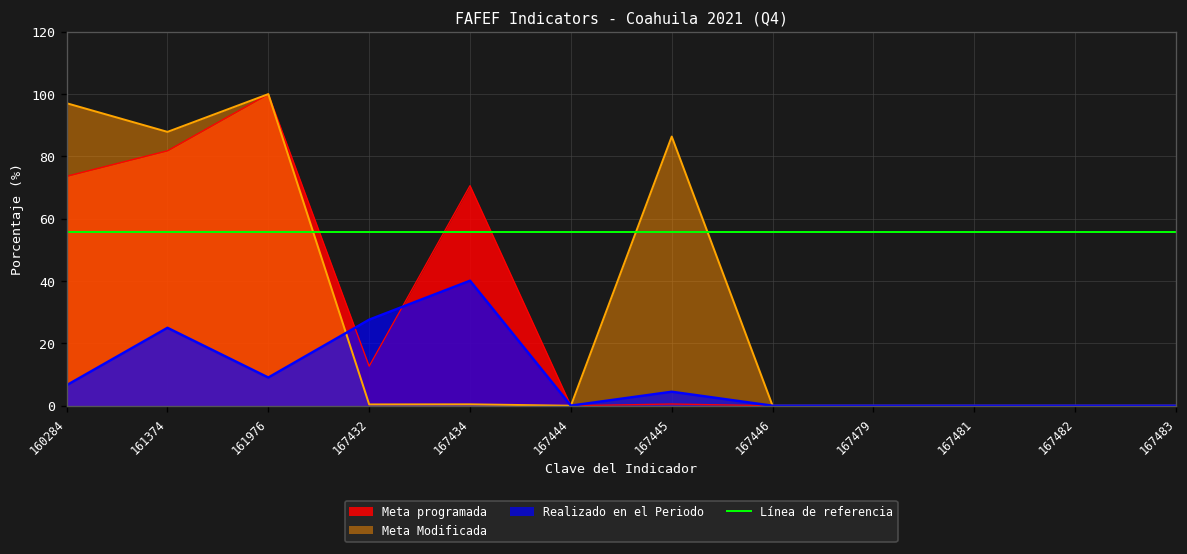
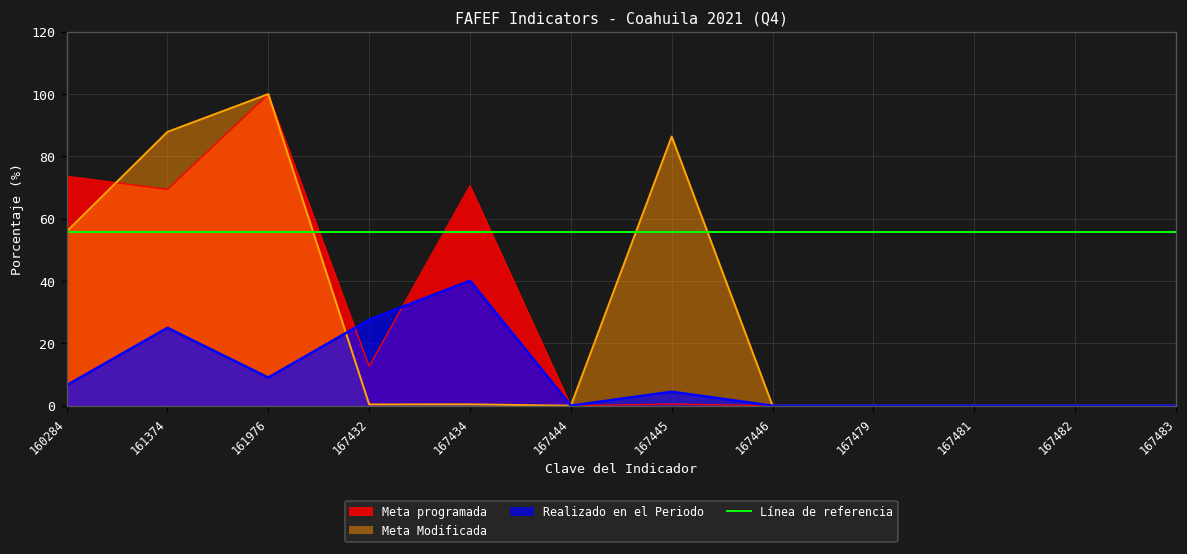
  {
    "Meta programada": {
      "160284": 74,
-     "161374": 82,
+     "161374": 69,
      "167432": 13,
      "167434": 71,
      "167445": 1
    },
    "Meta Modificada": {
-     "160284": 97,
+     "160284": 56,
      "161374": 88,
      "167432": 0,
      "167434": 0,
      "167445": 86
    },
    "Realizado en el Periodo": {
      "160284": 7,
      "161374": 25,
      "161976": 9,
      "167432": 28,
      "167434": 40,
      "167445": 4
    }
  }
